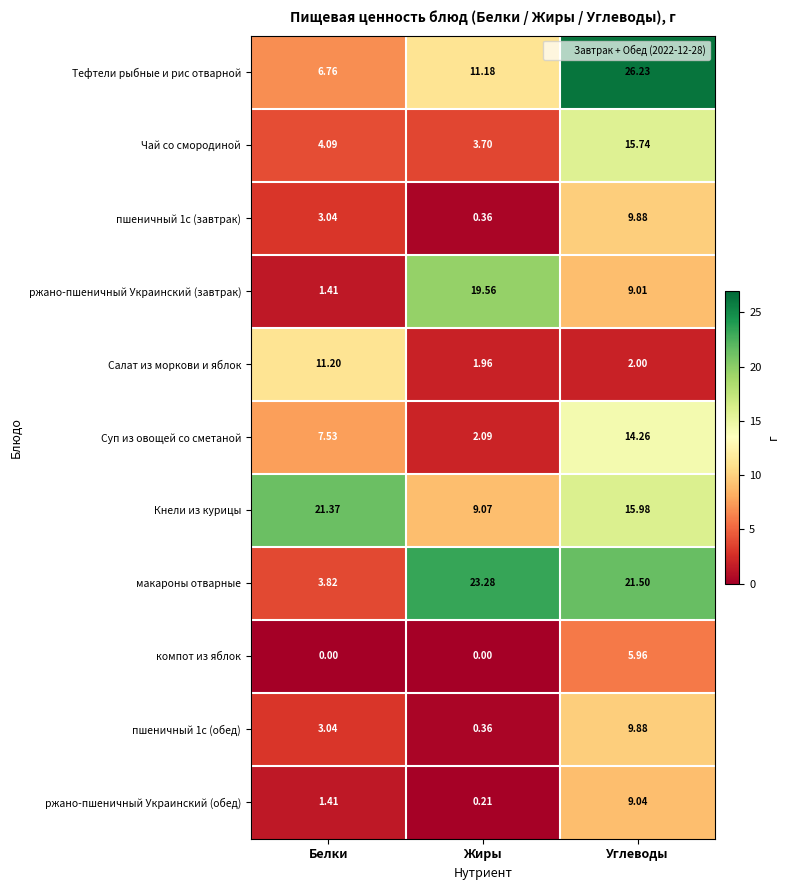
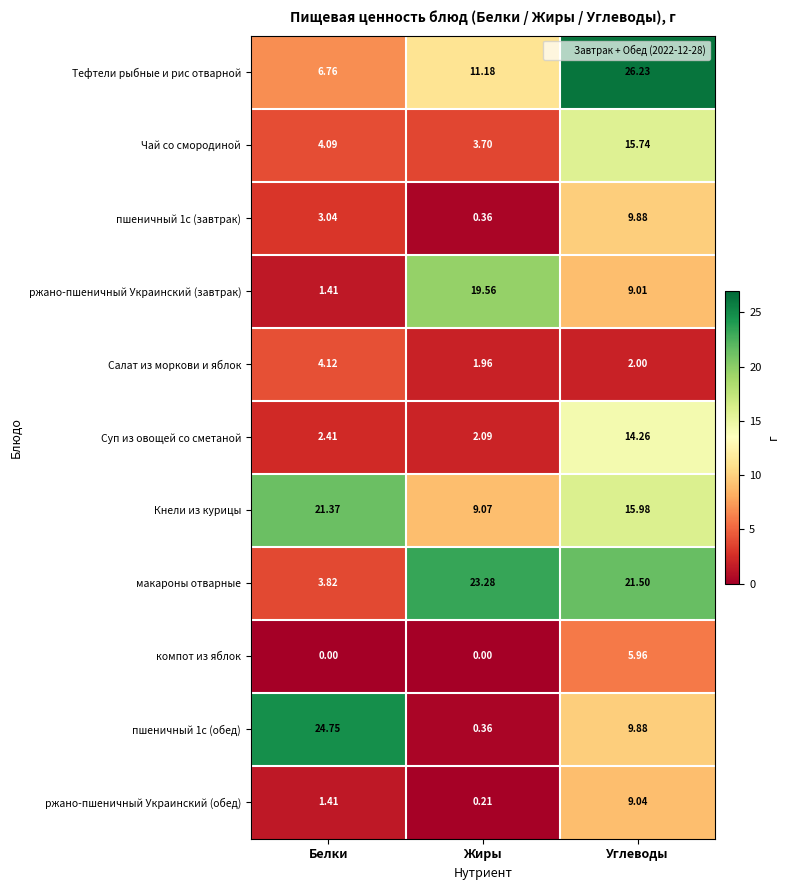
  {
    "Тефтели рыбные и рис отварной": {
      "Белки": 6.76,
      "Жиры": 11.18,
      "Углеводы": 26.23
    },
    "Чай со смородиной": {
      "Белки": 4.09,
      "Жиры": 3.70,
      "Углеводы": 15.74
    },
    "пшеничный 1с (завтрак)": {
      "Белки": 3.04,
      "Жиры": 0.36,
      "Углеводы": 9.88
    },
    "ржано-пшеничный Украинский (завтрак)": {
      "Белки": 1.41,
      "Жиры": 19.56,
      "Углеводы": 9.01
    },
    "Салат из моркови и яблок": {
-     "Белки": 11.20,
+     "Белки": 4.12,
      "Жиры": 1.96,
      "Углеводы": 2.00
    },
    "Суп из овощей со сметаной": {
-     "Белки": 7.53,
+     "Белки": 2.41,
      "Жиры": 2.09,
      "Углеводы": 14.26
    },
    "Кнели из курицы": {
      "Белки": 21.37,
      "Жиры": 9.07,
      "Углеводы": 15.98
    },
    "макароны отварные": {
      "Белки": 3.82,
      "Жиры": 23.28,
      "Углеводы": 21.50
    },
    "компот из яблок": {
      "Белки": 0.00,
      "Жиры": 0.00,
      "Углеводы": 5.96
    },
    "пшеничный 1с (обед)": {
-     "Белки": 3.04,
+     "Белки": 24.75,
      "Жиры": 0.36,
      "Углеводы": 9.88
    },
    "ржано-пшеничный Украинский (обед)": {
      "Белки": 1.41,
      "Жиры": 0.21,
      "Углеводы": 9.04
    }
  }
